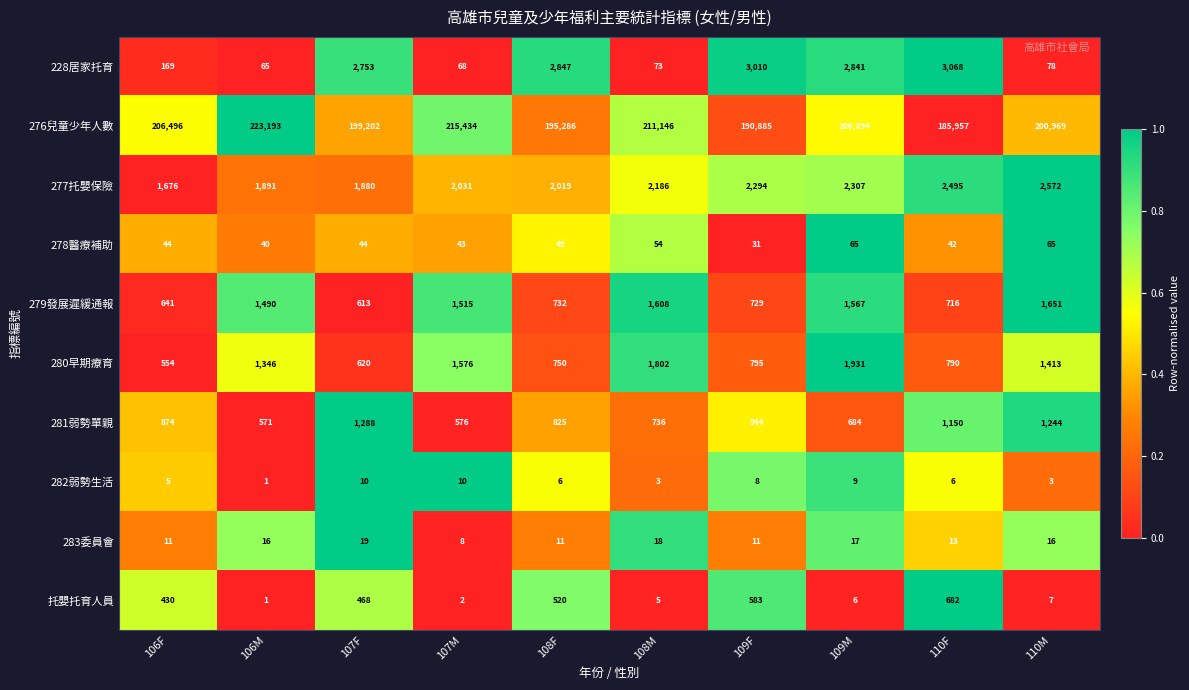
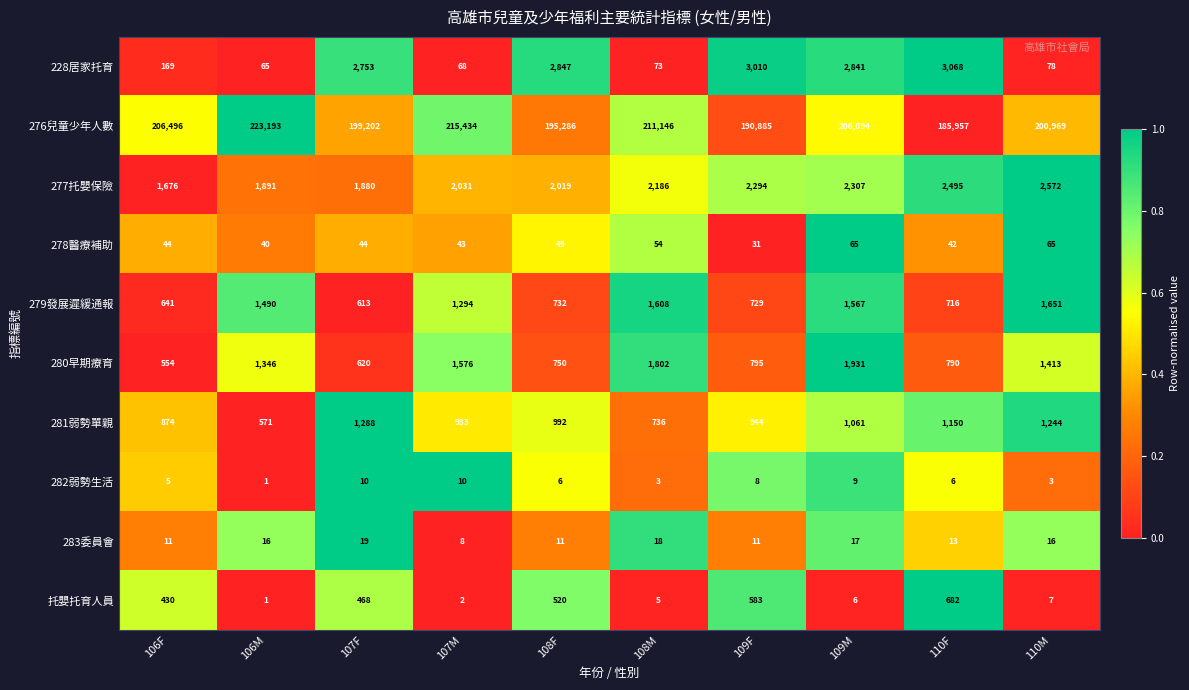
  {
    "228居家托育": {
      "106F": "169",
      "106M": "65",
      "107F": "2,753",
      "107M": "68",
      "108F": "2,847",
      "108M": "73",
      "109F": "3,010",
      "109M": "2,841",
      "110F": "3,068"
    },
    "276兒童少年人數": {
      "106F": "206,496",
      "106M": "223,193",
      "107F": "199,202",
      "107M": "215,434",
      "108F": "195,286",
      "108M": "211,146",
      "109F": "190,885",
      "109M": "206,094",
      "110F": "185,957",
      "110M": "200,969"
    },
    "277托嬰保險": {
      "106F": "1,676",
      "106M": "1,891",
      "107F": "1,880",
      "107M": "2,031",
      "108F": "2,019",
      "108M": "2,186",
      "109F": "2,294",
      "109M": "2,307",
      "110F": "2,495",
      "110M": "2,572"
    },
    "278醫療補助": {
      "106F": "44",
      "106M": "40",
      "107F": "44",
      "107M": "43",
      "108F": "49",
      "108M": "54",
      "109F": "31",
      "109M": "65",
      "110F": "42",
      "110M": "65"
    },
    "279發展遲緩通報": {
      "106F": "641",
      "106M": "1,490",
      "107F": "613",
-     "107M": "1,515",
+     "107M": "1,294",
      "108F": "732",
      "108M": "1,608",
      "109F": "729",
      "109M": "1,567",
      "110F": "716",
      "110M": "1,651"
    },
    "280早期療育": {
      "106F": "554",
      "106M": "1,346",
      "107F": "620",
      "107M": "1,576",
      "108F": "750",
      "108M": "1,802",
      "109F": "795",
      "109M": "1,931",
      "110F": "790",
      "110M": "1,413"
    },
    "281弱勢單親": {
      "106F": "874",
      "106M": "571",
      "107F": "1,288",
-     "107M": "576",
-     "108F": "825",
+     "107M": "933",
+     "108F": "992",
      "108M": "736",
      "109F": "944",
-     "109M": "684",
+     "109M": "1,061",
      "110F": "1,150",
      "110M": "1,244"
    },
    "282弱勢生活": {
      "106F": "5",
      "106M": "1",
      "107F": "10",
      "107M": "10",
      "108F": "6",
      "108M": "3",
      "109F": "8",
      "109M": "9",
      "110F": "6",
      "110M": "3"
    },
    "283委員會": {
      "106F": "11",
      "106M": "16",
      "107F": "19",
      "107M": "8",
      "108F": "11",
      "108M": "18",
      "109F": "11",
      "109M": "17",
      "110F": "13",
      "110M": "16"
    },
    "托嬰托育人員": {
      "106F": "430",
      "106M": "1",
      "107F": "468",
      "107M": "2",
      "108F": "520",
      "108M": "5",
      "109F": "583",
      "109M": "6",
      "110F": "682",
      "110M": "7"
    }
  }
